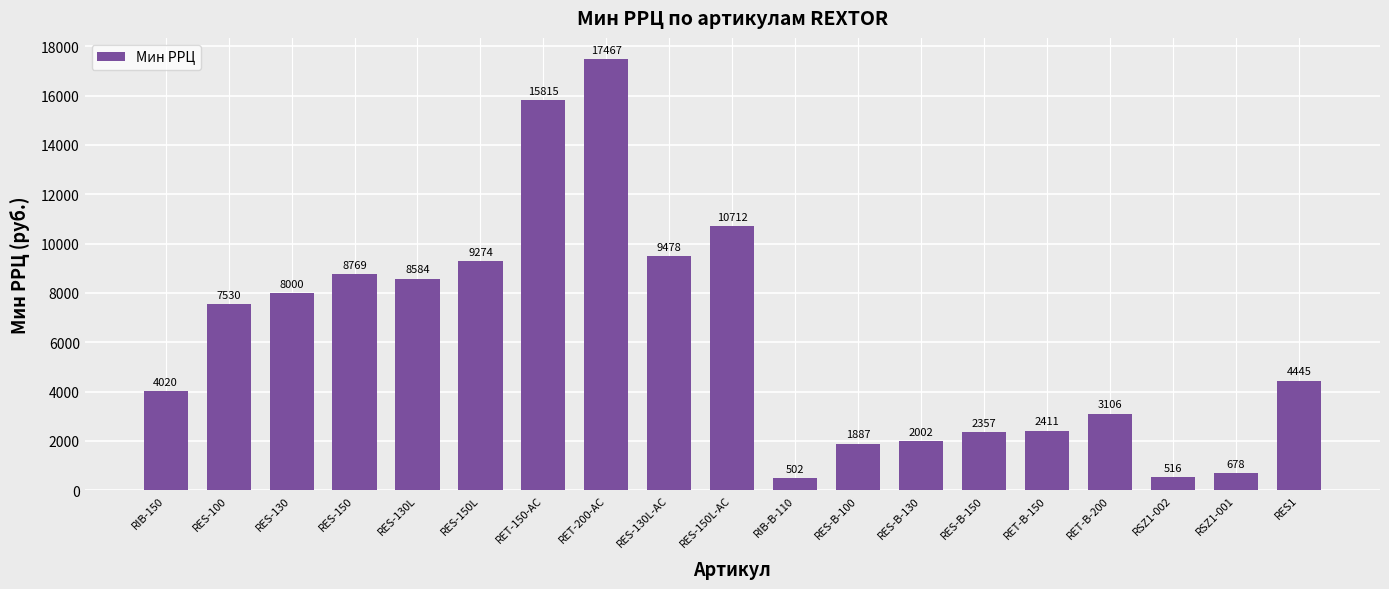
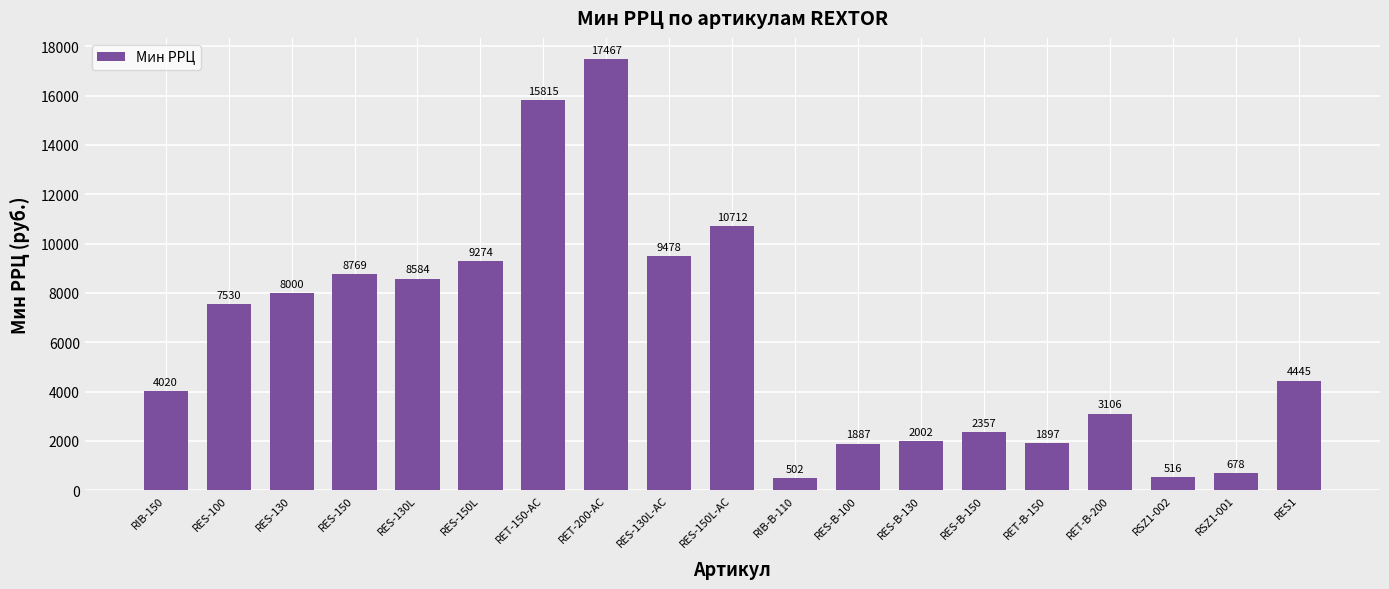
  {
    "RIB-150": 4020,
    "RES-100": 7530,
    "RES-130": 8000,
    "RES-150": 8769,
    "RES-130L": 8584,
    "RES-150L": 9274,
    "RET-150-AC": 15815,
    "RET-200-AC": 17467,
    "RES-130L-AC": 9478,
    "RES-150L-AC": 10712,
    "RIB-B-110": 502,
    "RES-B-100": 1887,
    "RES-B-130": 2002,
    "RES-B-150": 2357,
-   "RET-B-150": 2411,
+   "RET-B-150": 1897,
    "RET-B-200": 3106,
    "RSZ1-002": 516,
    "RSZ1-001": 678,
    "RES1": 4445
  }
